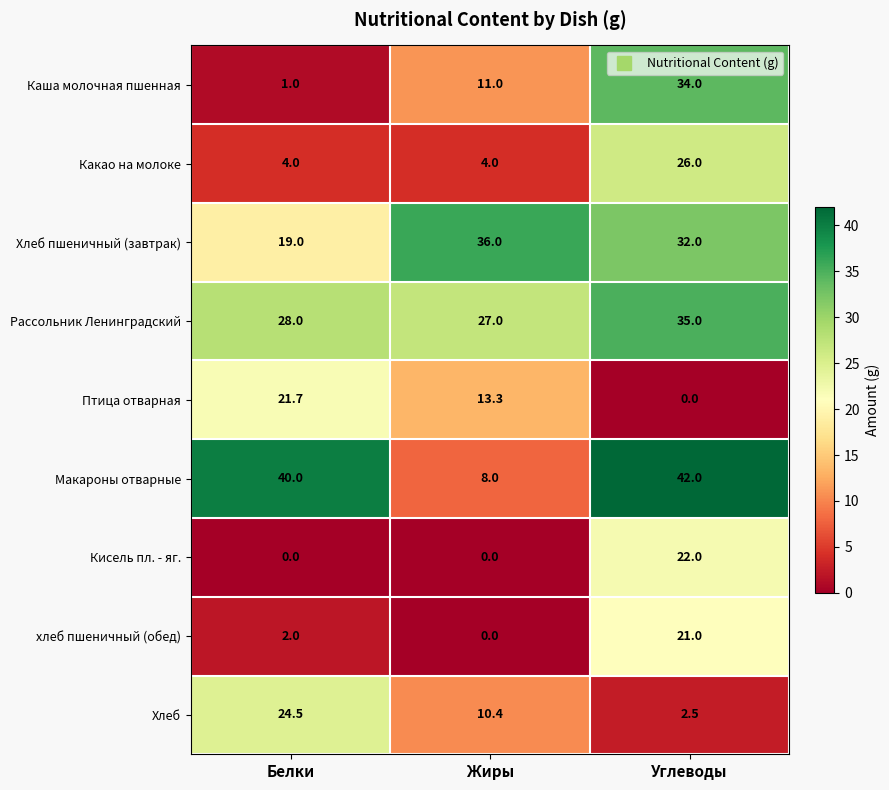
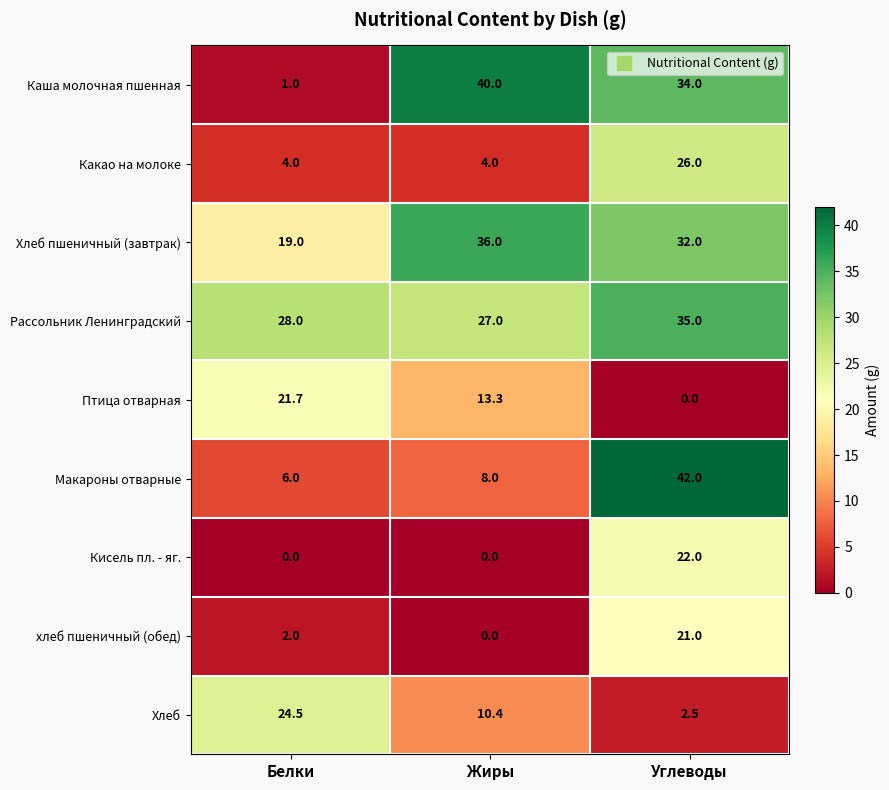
  {
    "Каша молочная пшенная": {
      "Белки": 1.0,
-     "Жиры": 11.0,
+     "Жиры": 40.0,
      "Углеводы": 34.0
    },
    "Какао на молоке": {
      "Белки": 4.0,
      "Жиры": 4.0,
      "Углеводы": 26.0
    },
    "Хлеб пшеничный (завтрак)": {
      "Белки": 19.0,
      "Жиры": 36.0,
      "Углеводы": 32.0
    },
    "Рассольник Ленинградский": {
      "Белки": 28.0,
      "Жиры": 27.0,
      "Углеводы": 35.0
    },
    "Птица отварная": {
      "Белки": 21.7,
      "Жиры": 13.3,
      "Углеводы": 0.0
    },
    "Макароны отварные": {
-     "Белки": 40.0,
+     "Белки": 6.0,
      "Жиры": 8.0,
      "Углеводы": 42.0
    },
    "Кисель пл. - яг.": {
      "Белки": 0.0,
      "Жиры": 0.0,
      "Углеводы": 22.0
    },
    "хлеб пшеничный (обед)": {
      "Белки": 2.0,
      "Жиры": 0.0,
      "Углеводы": 21.0
    },
    "Хлеб": {
      "Белки": 24.5,
      "Жиры": 10.4,
      "Углеводы": 2.5
    }
  }
